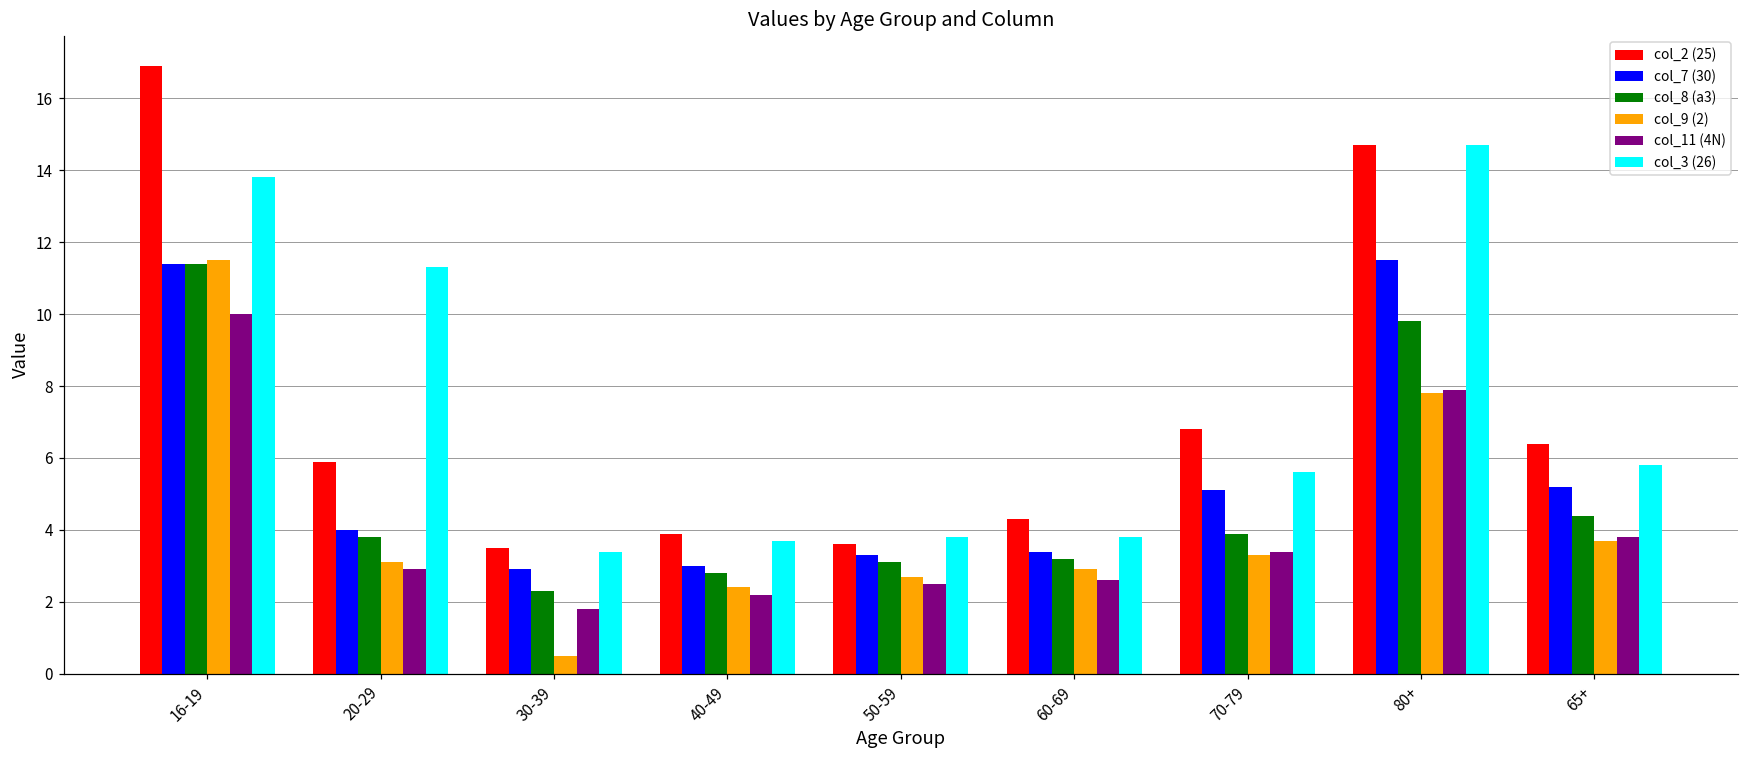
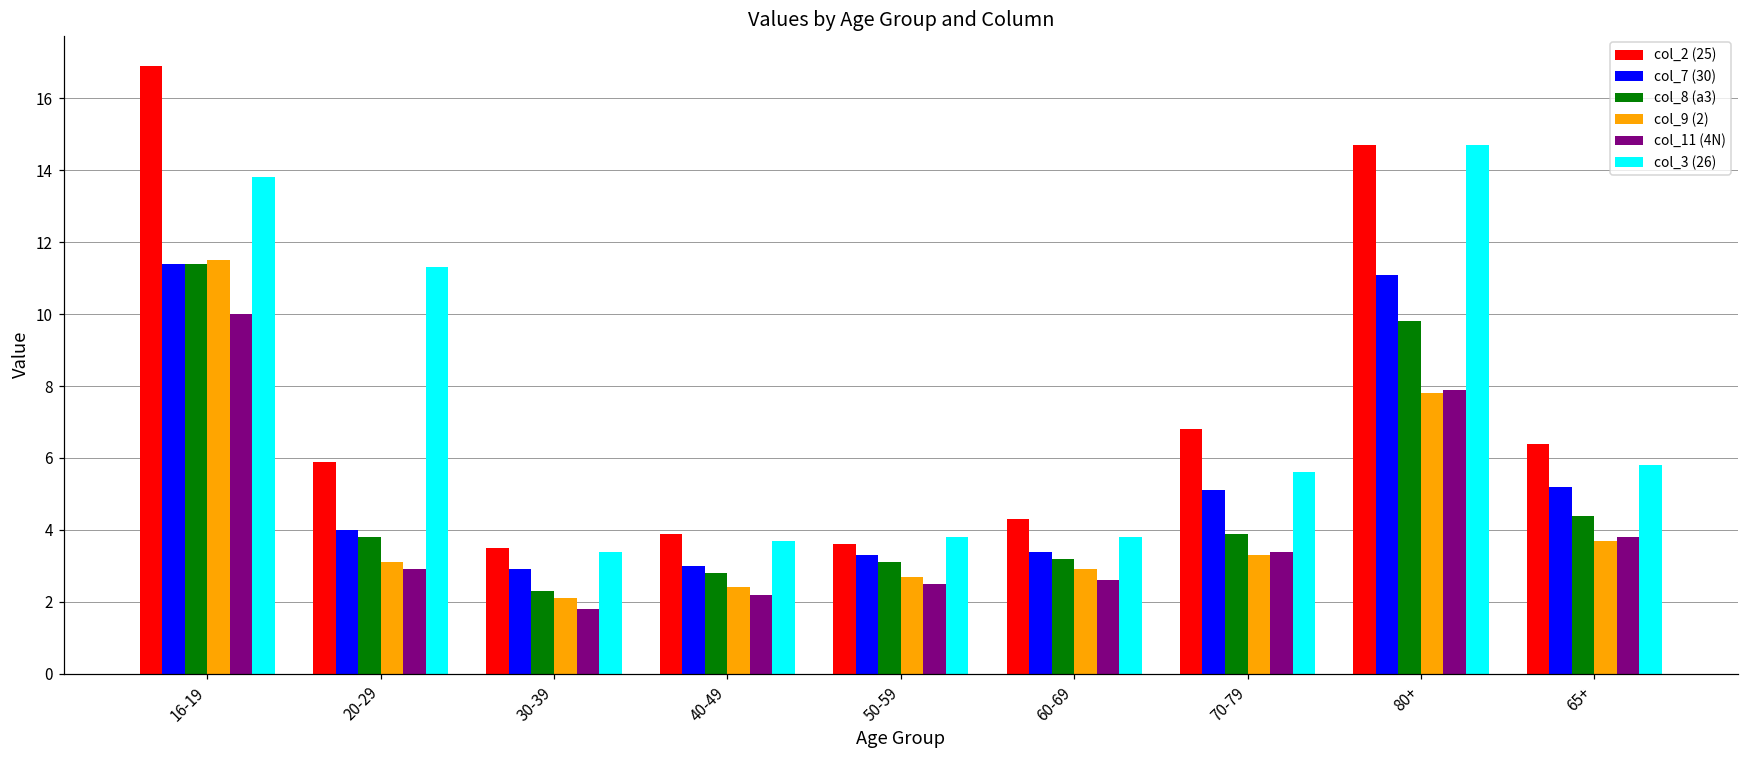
  {
    "col_2 (25)": {
      "16-19": 16.9,
      "20-29": 5.9,
      "30-39": 3.5,
      "40-49": 3.9,
      "50-59": 3.6,
      "60-69": 4.3,
      "70-79": 6.8,
      "80+": 14.7,
      "65+": 6.4
    },
    "col_7 (30)": {
      "16-19": 11.4,
      "20-29": 4.0,
      "30-39": 2.9,
      "40-49": 3.0,
      "50-59": 3.3,
      "60-69": 3.4,
      "70-79": 5.1,
-     "80+": 11.5,
+     "80+": 11.1,
      "65+": 5.2
    },
    "col_8 (a3)": {
      "16-19": 11.4,
      "20-29": 3.8,
      "30-39": 2.3,
      "40-49": 2.8,
      "50-59": 3.1,
      "60-69": 3.2,
      "70-79": 3.9,
      "80+": 9.8,
      "65+": 4.4
    },
    "col_9 (2)": {
      "16-19": 11.5,
      "20-29": 3.1,
-     "30-39": 0.5,
+     "30-39": 2.1,
      "40-49": 2.4,
      "50-59": 2.7,
      "60-69": 2.9,
      "70-79": 3.3,
      "80+": 7.8,
      "65+": 3.7
    },
    "col_11 (4N)": {
      "16-19": 10.0,
      "20-29": 2.9,
      "30-39": 1.8,
      "40-49": 2.2,
      "50-59": 2.5,
      "60-69": 2.6,
      "70-79": 3.4,
      "80+": 7.9,
      "65+": 3.8
    },
    "col_3 (26)": {
      "16-19": 13.8,
      "20-29": 11.3,
      "30-39": 3.4,
      "40-49": 3.7,
      "50-59": 3.8,
      "60-69": 3.8,
      "70-79": 5.6,
      "80+": 14.7,
      "65+": 5.8
    }
  }
